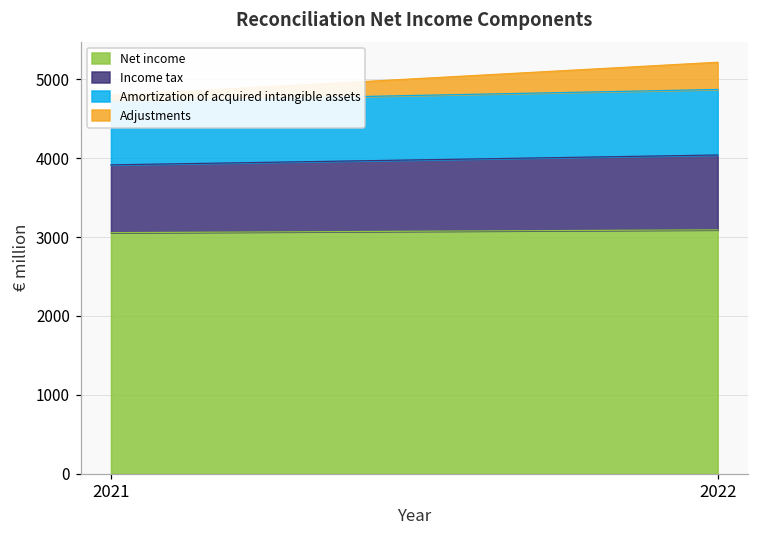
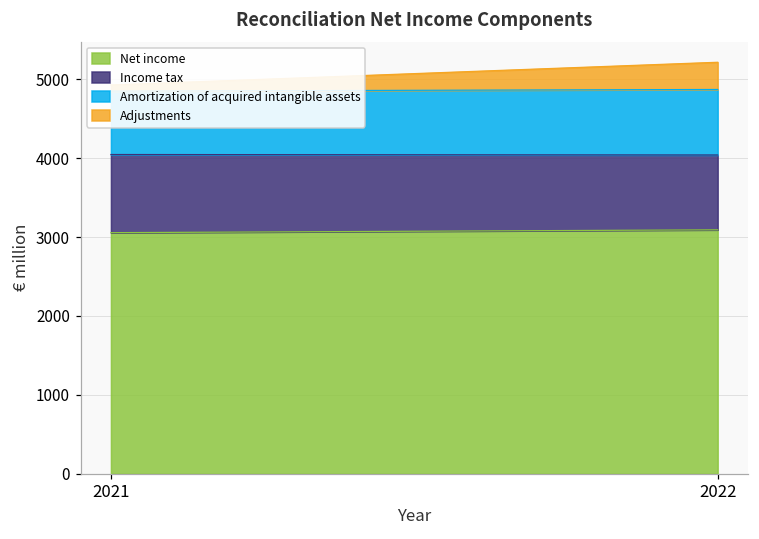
  {
    "Net income": {
      "2021": 3100,
      "2022": 3100
    },
    "Income tax": {
-     "2021": 900,
+     "2021": 1000,
      "2022": 900
    },
    "Amortization of acquired intangible assets": {
      "2022": 800
    },
    "Adjustments": {
      "2022": 300
    }
  }
